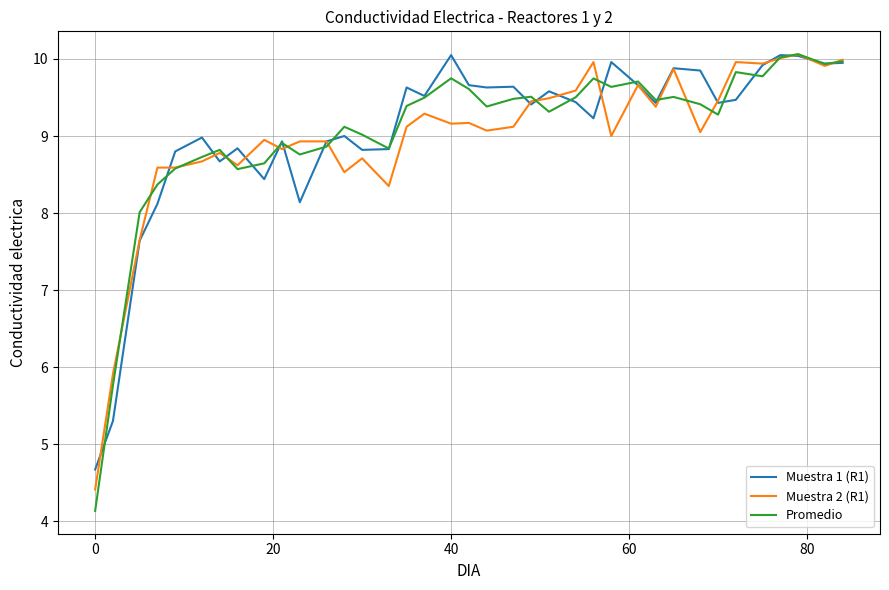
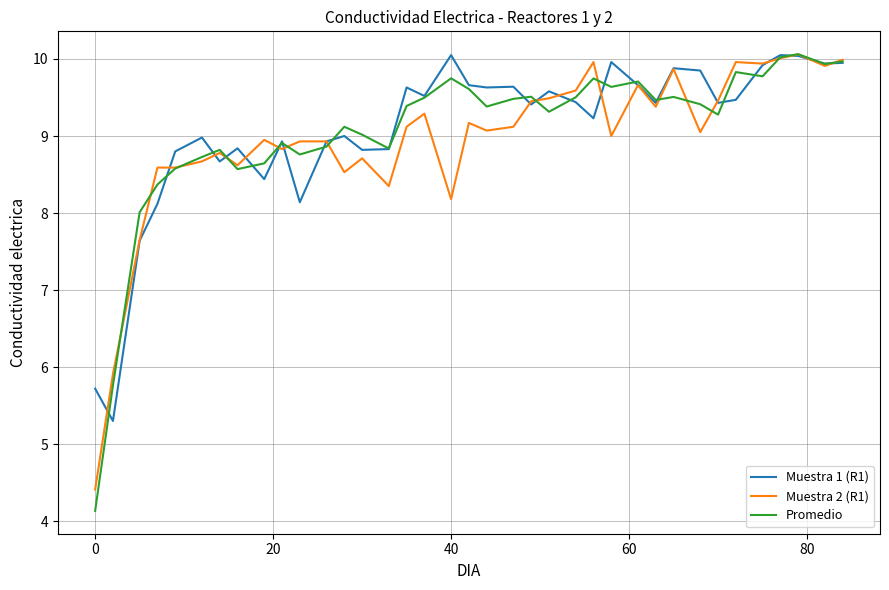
  {
    "Muestra 1 (R1)": {
-     "0": 4.7,
+     "0": 5.7,
      "40": 10.1
    },
    "Muestra 2 (R1)": {
      "0": 4.4,
-     "40": 9.2
+     "40": 8.2
    },
    "Promedio": {
      "0": 4.1,
      "40": 9.7
    }
  }
